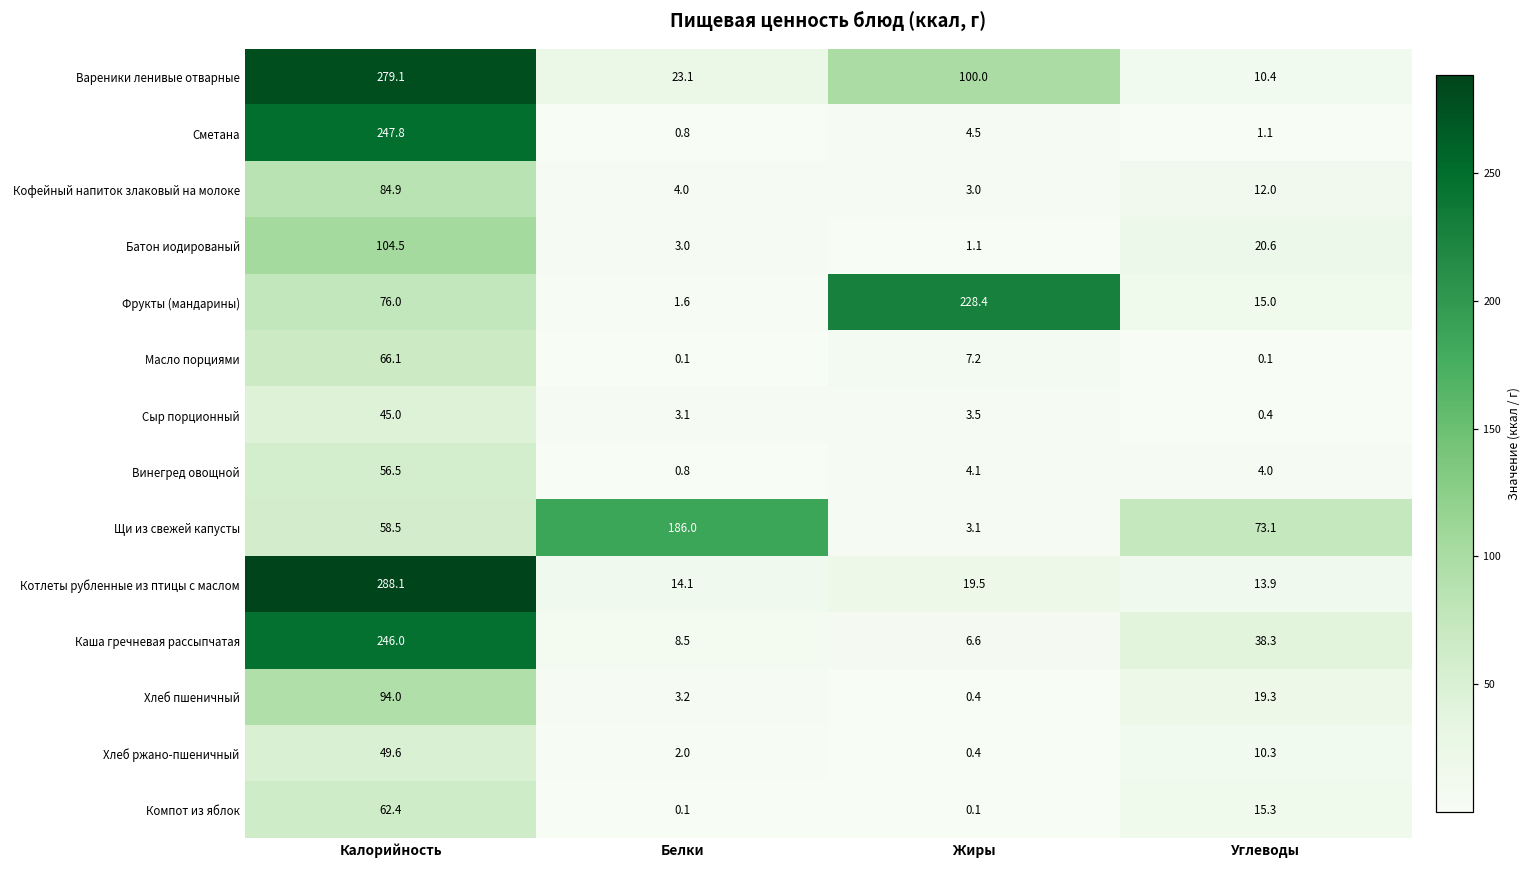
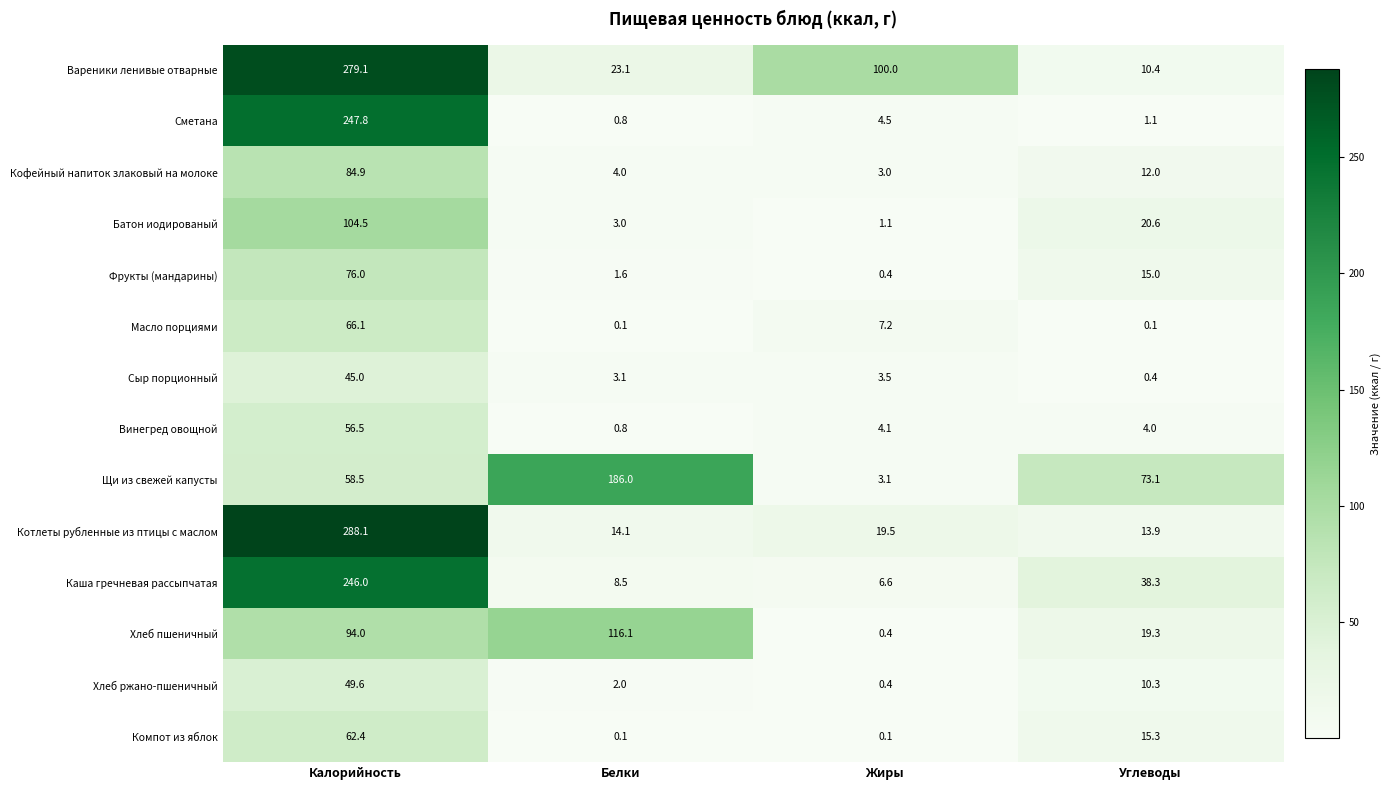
  {
    "Вареники ленивые отварные": {
      "Калорийность": 279.1,
      "Белки": 23.1,
      "Жиры": 100.0,
      "Углеводы": 10.4
    },
    "Сметана": {
      "Калорийность": 247.8,
      "Белки": 0.8,
      "Жиры": 4.5,
      "Углеводы": 1.1
    },
    "Кофейный напиток злаковый на молоке": {
      "Калорийность": 84.9,
      "Белки": 4.0,
      "Жиры": 3.0,
      "Углеводы": 12.0
    },
    "Батон иодированый": {
      "Калорийность": 104.5,
      "Белки": 3.0,
      "Жиры": 1.1,
      "Углеводы": 20.6
    },
    "Фрукты (мандарины)": {
      "Калорийность": 76.0,
      "Белки": 1.6,
-     "Жиры": 228.4,
+     "Жиры": 0.4,
      "Углеводы": 15.0
    },
    "Масло порциями": {
      "Калорийность": 66.1,
      "Белки": 0.1,
      "Жиры": 7.2,
      "Углеводы": 0.1
    },
    "Сыр порционный": {
      "Калорийность": 45.0,
      "Белки": 3.1,
      "Жиры": 3.5,
      "Углеводы": 0.4
    },
    "Винегред овощной": {
      "Калорийность": 56.5,
      "Белки": 0.8,
      "Жиры": 4.1,
      "Углеводы": 4.0
    },
    "Щи из свежей капусты": {
      "Калорийность": 58.5,
      "Белки": 186.0,
      "Жиры": 3.1,
      "Углеводы": 73.1
    },
    "Котлеты рубленные из птицы с маслом": {
      "Калорийность": 288.1,
      "Белки": 14.1,
      "Жиры": 19.5,
      "Углеводы": 13.9
    },
    "Каша гречневая рассыпчатая": {
      "Калорийность": 246.0,
      "Белки": 8.5,
      "Жиры": 6.6,
      "Углеводы": 38.3
    },
    "Хлеб пшеничный": {
      "Калорийность": 94.0,
-     "Белки": 3.2,
+     "Белки": 116.1,
      "Жиры": 0.4,
      "Углеводы": 19.3
    },
    "Хлеб ржано-пшеничный": {
      "Калорийность": 49.6,
      "Белки": 2.0,
      "Жиры": 0.4,
      "Углеводы": 10.3
    },
    "Компот из яблок": {
      "Калорийность": 62.4,
      "Белки": 0.1,
      "Жиры": 0.1,
      "Углеводы": 15.3
    }
  }
